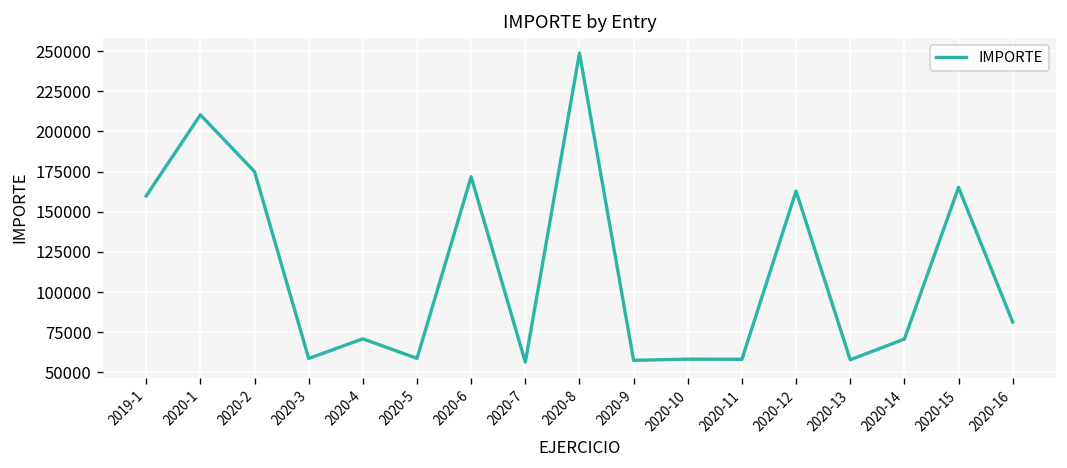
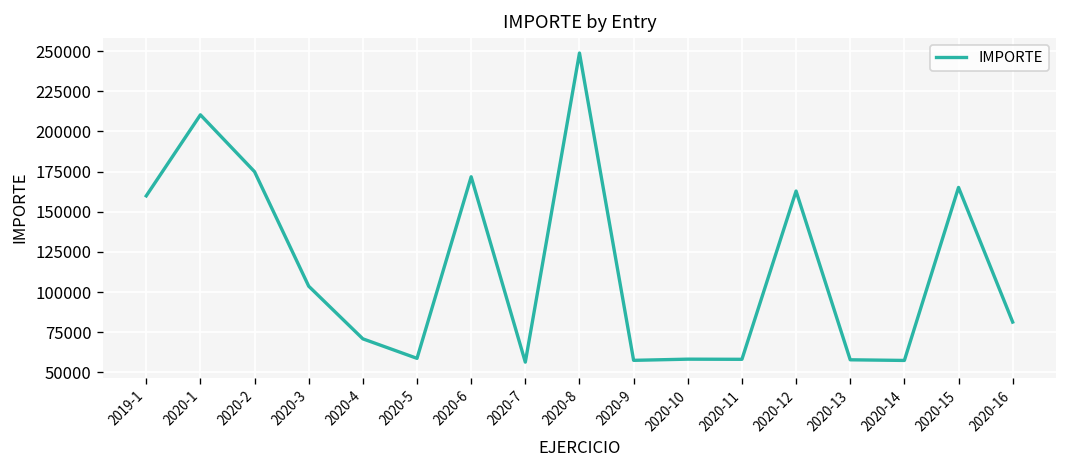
  {
    "2019-1": 160000,
    "2020-1": 210000,
    "2020-2": 175000,
-   "2020-3": 59000,
+   "2020-3": 104000,
    "2020-4": 71000,
    "2020-5": 59000,
    "2020-6": 172000,
    "2020-7": 56000,
    "2020-8": 249000,
    "2020-9": 57000,
    "2020-10": 58000,
    "2020-11": 58000,
    "2020-12": 163000,
    "2020-13": 58000,
-   "2020-14": 71000,
+   "2020-14": 57000,
    "2020-15": 165000,
    "2020-16": 81000
  }
